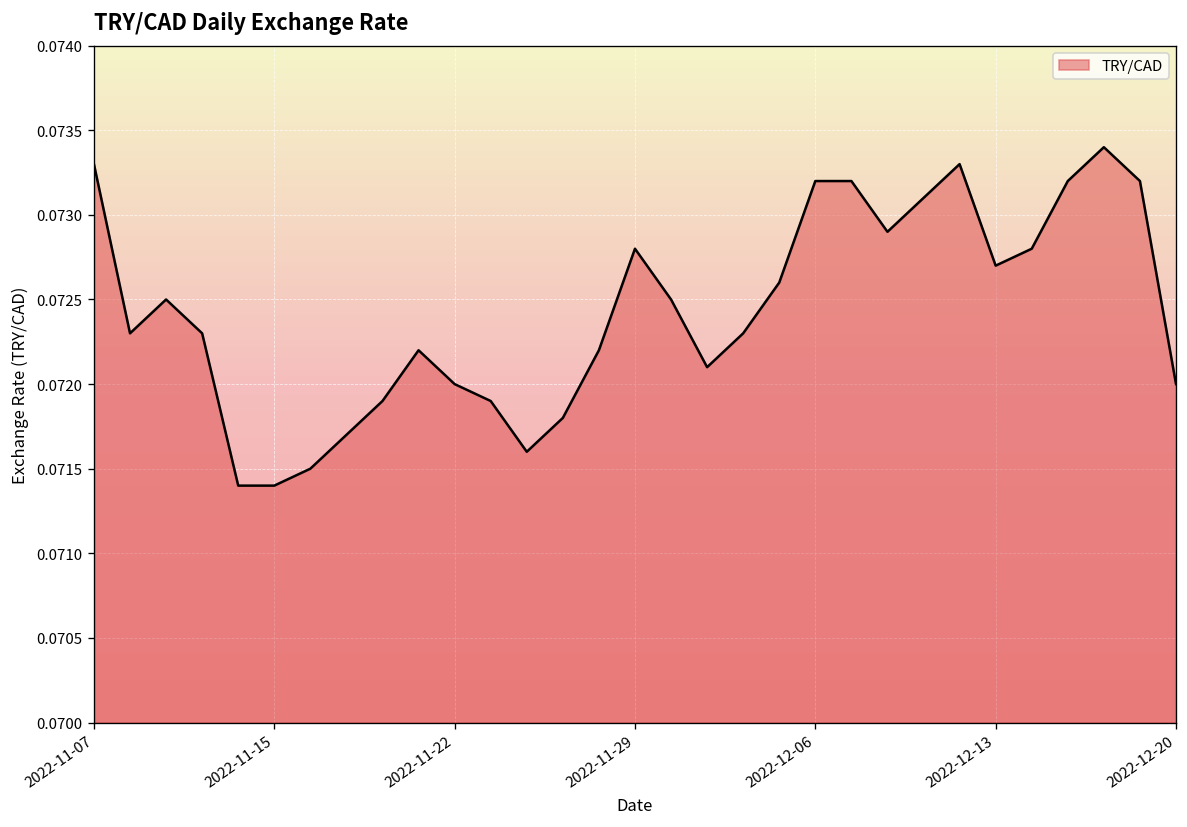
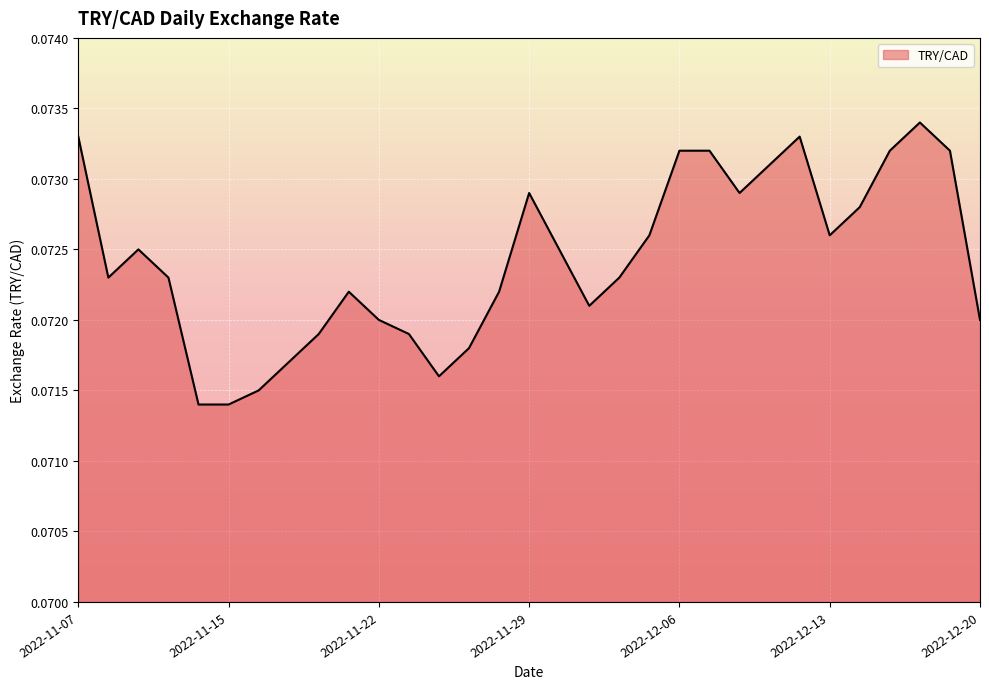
  {
    "2022-11-07": 0.0733,
    "2022-11-15": 0.0714,
    "2022-11-22": 0.0720,
-   "2022-11-29": 0.0728,
+   "2022-11-29": 0.0729,
    "2022-12-06": 0.0732,
-   "2022-12-13": 0.0727,
+   "2022-12-13": 0.0726,
    "2022-12-20": 0.0720
  }
